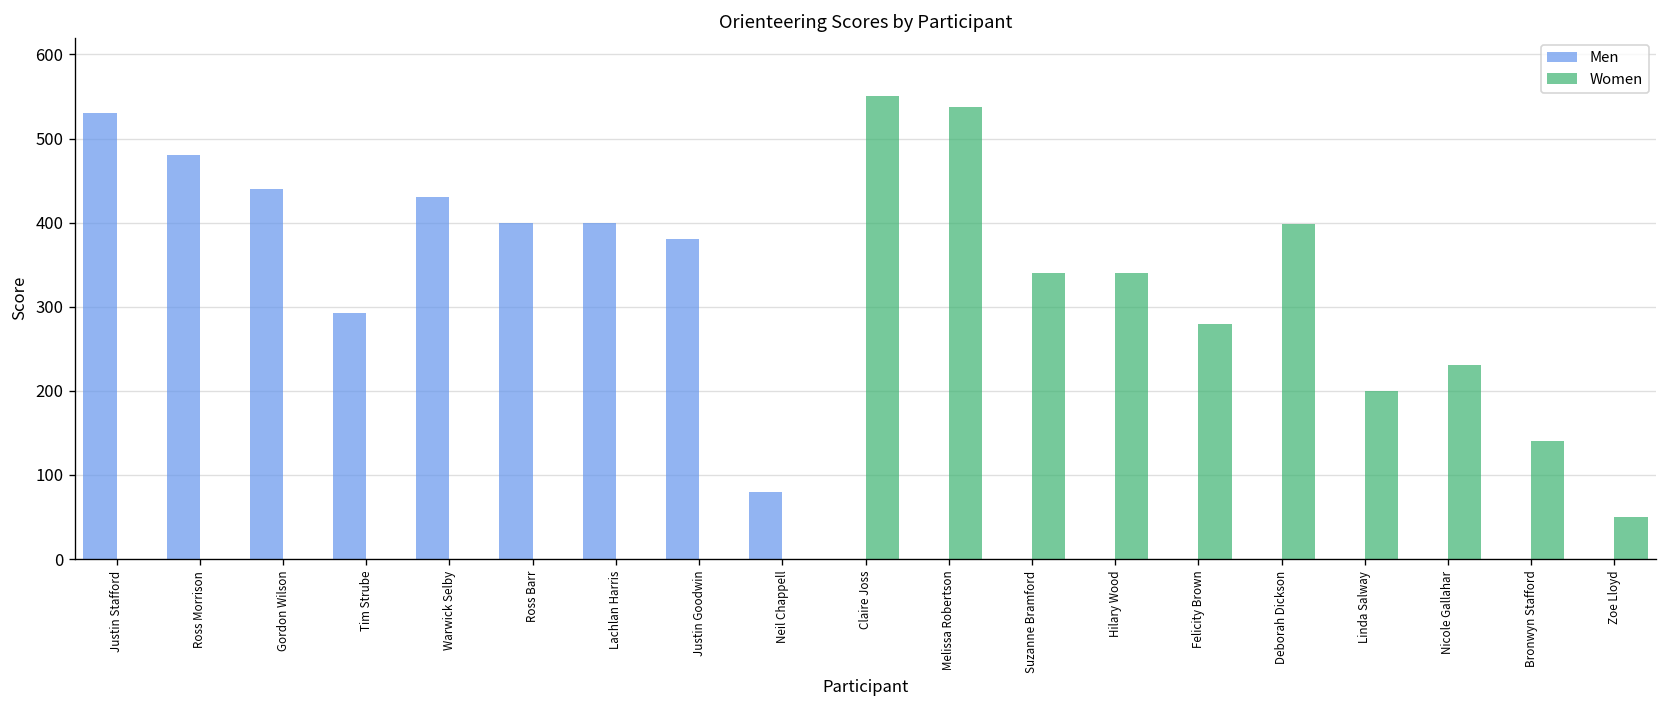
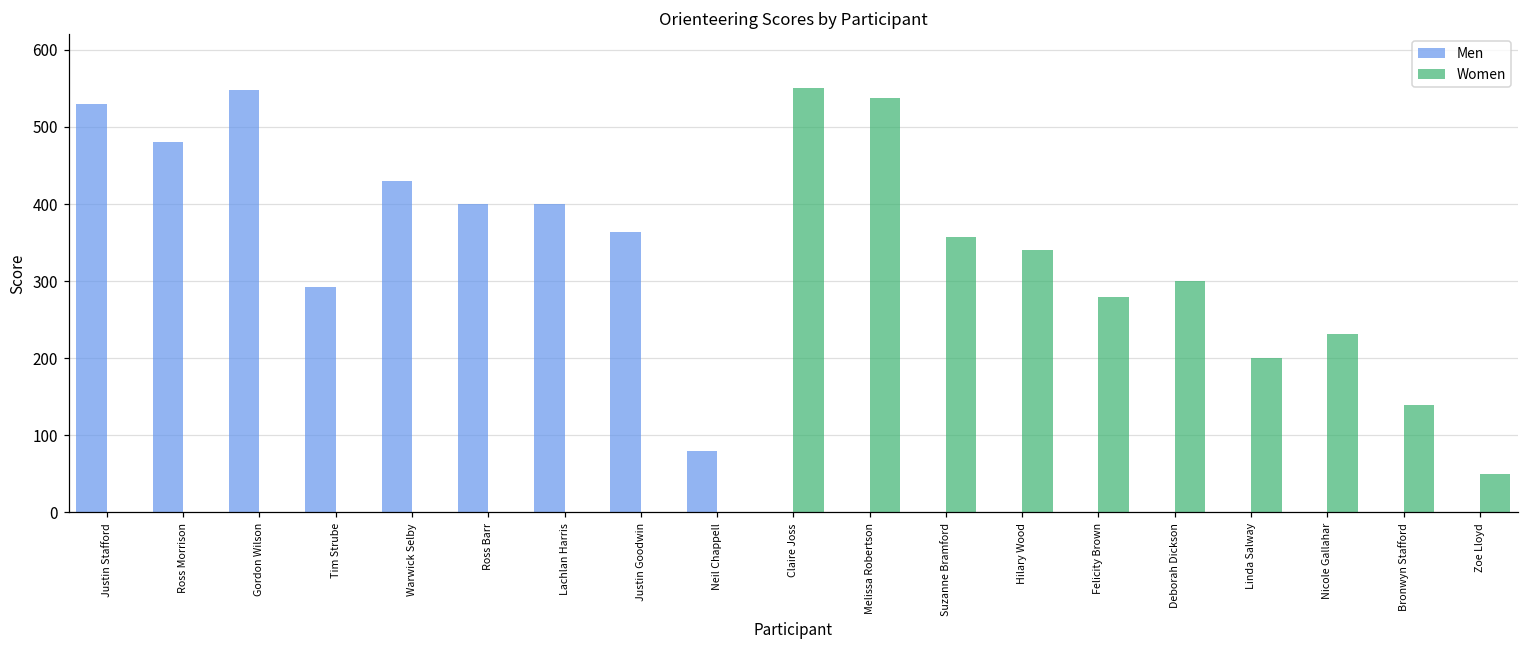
  {
    "Men": {
      "Justin Stafford": 530,
      "Ross Morrison": 480,
-     "Gordon Wilson": 440,
+     "Gordon Wilson": 550,
      "Tim Strube": 290,
      "Warwick Selby": 430,
      "Ross Barr": 400,
      "Lachlan Harris": 400,
-     "Justin Goodwin": 380,
+     "Justin Goodwin": 360,
      "Neil Chappell": 80,
      "Claire Joss": 0,
      "Melissa Robertson": 0,
      "Suzanne Bramford": 0,
      "Hilary Wood": 0,
      "Felicity Brown": 0,
      "Deborah Dickson": 0,
      "Linda Salway": 0,
      "Nicole Gallahar": 0,
      "Bronwyn Stafford": 0,
      "Zoe Lloyd": 0
    },
    "Women": {
      "Justin Stafford": 0,
      "Ross Morrison": 0,
      "Gordon Wilson": 0,
      "Tim Strube": 0,
      "Warwick Selby": 0,
      "Ross Barr": 0,
      "Lachlan Harris": 0,
      "Justin Goodwin": 0,
      "Neil Chappell": 0,
      "Claire Joss": 550,
      "Melissa Robertson": 540,
-     "Suzanne Bramford": 340,
+     "Suzanne Bramford": 360,
      "Hilary Wood": 340,
      "Felicity Brown": 280,
-     "Deborah Dickson": 400,
+     "Deborah Dickson": 300,
      "Linda Salway": 200,
      "Nicole Gallahar": 230,
      "Bronwyn Stafford": 140,
      "Zoe Lloyd": 50
    }
  }
